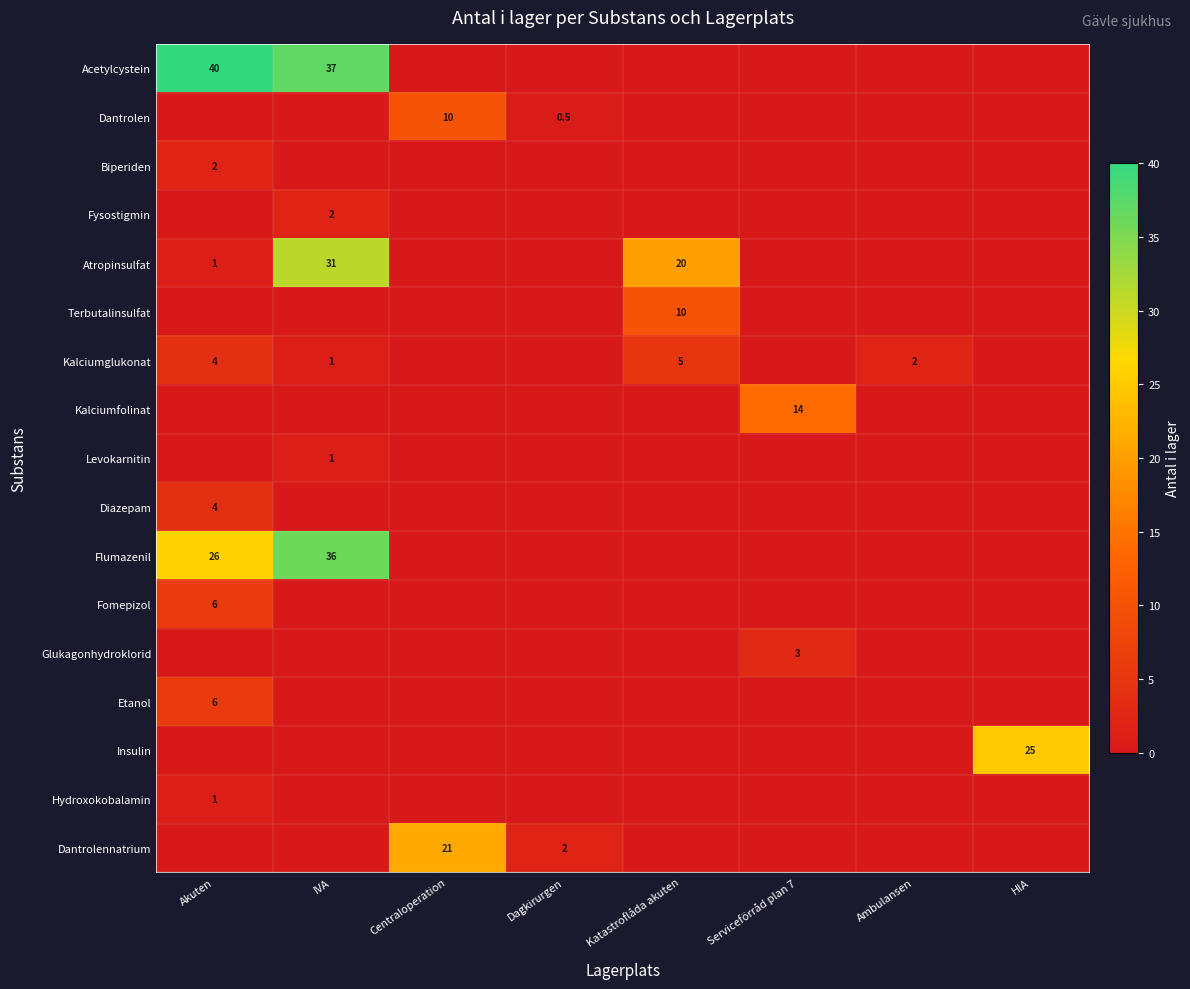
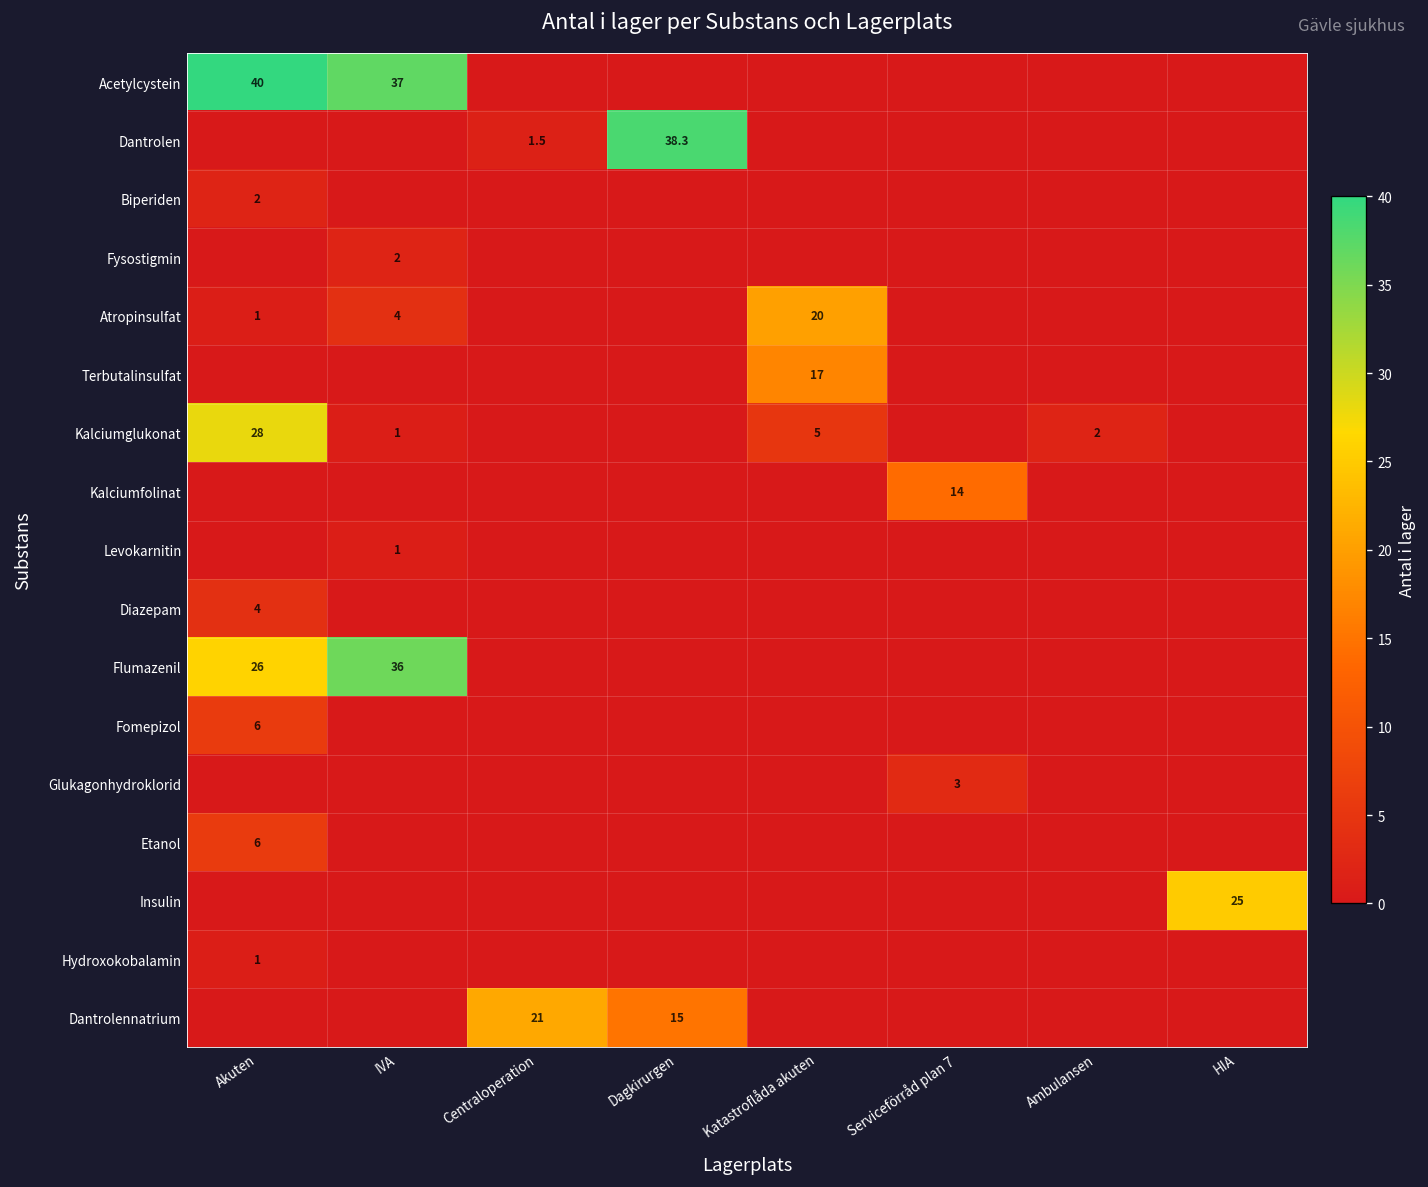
  {
    "Acetylcystein": {
      "Akuten": 40,
      "IVA": 37
    },
    "Dantrolen": {
-     "Centraloperation": 10,
-     "Dagkirurgen": 0.5
+     "Centraloperation": 1.5,
+     "Dagkirurgen": 38.3
    },
    "Biperiden": {
      "Akuten": 2
    },
    "Fysostigmin": {
      "IVA": 2
    },
    "Atropinsulfat": {
      "Akuten": 1,
-     "IVA": 31,
+     "IVA": 4,
      "Katastroflåda akuten": 20
    },
    "Terbutalinsulfat": {
-     "Katastroflåda akuten": 10
+     "Katastroflåda akuten": 17
    },
    "Kalciumglukonat": {
-     "Akuten": 4,
+     "Akuten": 28,
      "IVA": 1,
      "Katastroflåda akuten": 5,
      "Ambulansen": 2
    },
    "Kalciumfolinat": {
      "Serviceförråd plan 7": 14
    },
    "Levokarnitin": {
      "IVA": 1
    },
    "Diazepam": {
      "Akuten": 4
    },
    "Flumazenil": {
      "Akuten": 26,
      "IVA": 36
    },
    "Fomepizol": {
      "Akuten": 6
    },
    "Glukagonhydroklorid": {
      "Serviceförråd plan 7": 3
    },
    "Etanol": {
      "Akuten": 6
    },
    "Insulin": {
      "HIA": 25
    },
    "Hydroxokobalamin": {
      "Akuten": 1
    },
    "Dantrolennatrium": {
      "Centraloperation": 21,
-     "Dagkirurgen": 2
+     "Dagkirurgen": 15
    }
  }
